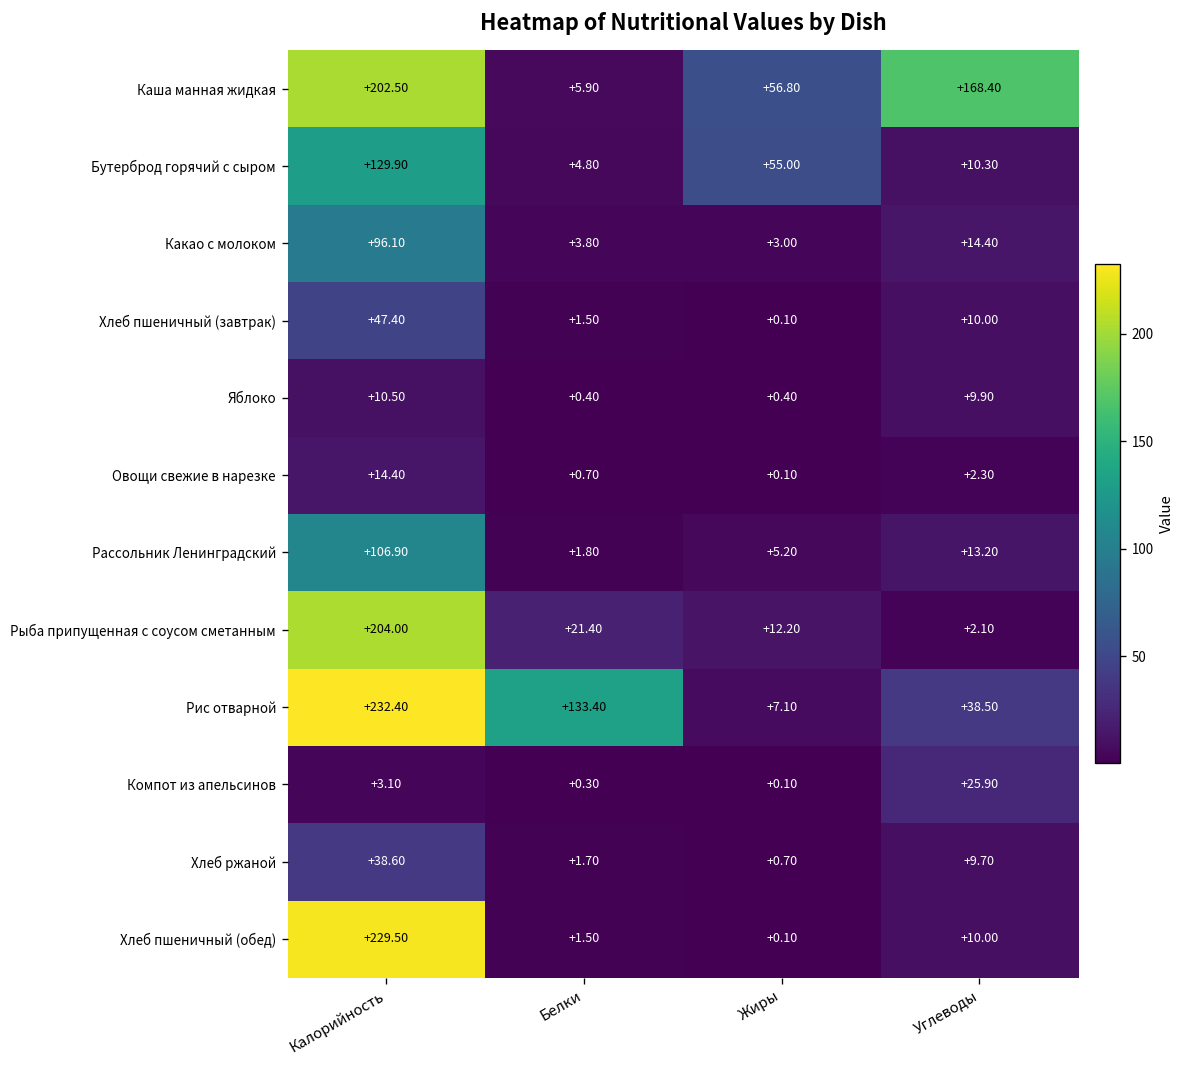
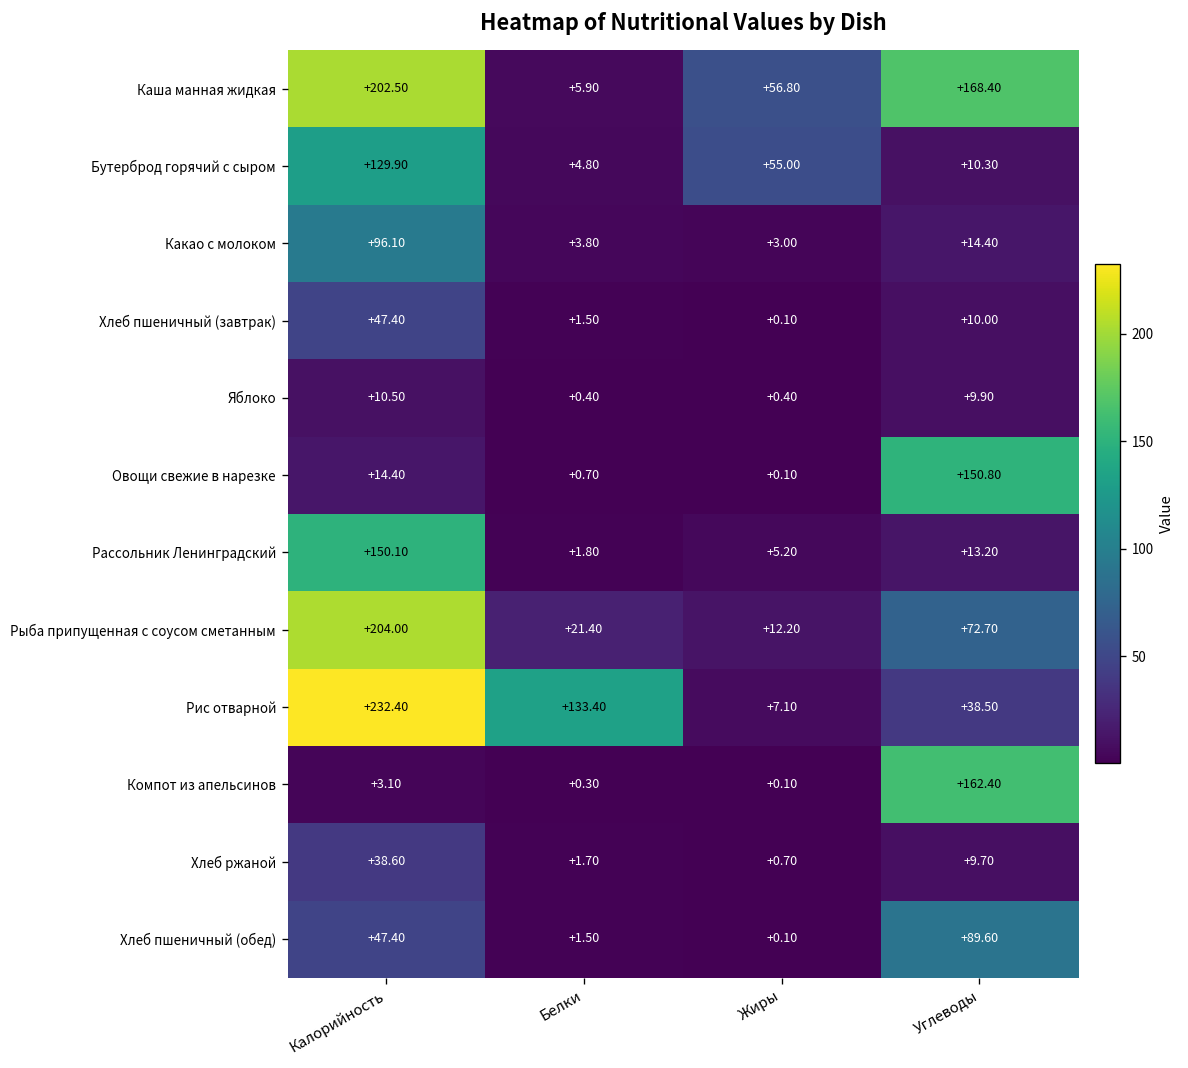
  {
    "Каша манная жидкая": {
      "Калорийность": "+202.50",
      "Белки": "+5.90",
      "Жиры": "+56.80",
      "Углеводы": "+168.40"
    },
    "Бутерброд горячий с сыром": {
      "Калорийность": "+129.90",
      "Белки": "+4.80",
      "Жиры": "+55.00",
      "Углеводы": "+10.30"
    },
    "Какао с молоком": {
      "Калорийность": "+96.10",
      "Белки": "+3.80",
      "Жиры": "+3.00",
      "Углеводы": "+14.40"
    },
    "Хлеб пшеничный (завтрак)": {
      "Калорийность": "+47.40",
      "Белки": "+1.50",
      "Жиры": "+0.10",
      "Углеводы": "+10.00"
    },
    "Яблоко": {
      "Калорийность": "+10.50",
      "Белки": "+0.40",
      "Жиры": "+0.40",
      "Углеводы": "+9.90"
    },
    "Овощи свежие в нарезке": {
      "Калорийность": "+14.40",
      "Белки": "+0.70",
      "Жиры": "+0.10",
-     "Углеводы": "+2.30"
+     "Углеводы": "+150.80"
    },
    "Рассольник Ленинградский": {
-     "Калорийность": "+106.90",
+     "Калорийность": "+150.10",
      "Белки": "+1.80",
      "Жиры": "+5.20",
      "Углеводы": "+13.20"
    },
    "Рыба припущенная с соусом сметанным": {
      "Калорийность": "+204.00",
      "Белки": "+21.40",
      "Жиры": "+12.20",
-     "Углеводы": "+2.10"
+     "Углеводы": "+72.70"
    },
    "Рис отварной": {
      "Калорийность": "+232.40",
      "Белки": "+133.40",
      "Жиры": "+7.10",
      "Углеводы": "+38.50"
    },
    "Компот из апельсинов": {
      "Калорийность": "+3.10",
      "Белки": "+0.30",
      "Жиры": "+0.10",
-     "Углеводы": "+25.90"
+     "Углеводы": "+162.40"
    },
    "Хлеб ржаной": {
      "Калорийность": "+38.60",
      "Белки": "+1.70",
      "Жиры": "+0.70",
      "Углеводы": "+9.70"
    },
    "Хлеб пшеничный (обед)": {
-     "Калорийность": "+229.50",
+     "Калорийность": "+47.40",
      "Белки": "+1.50",
      "Жиры": "+0.10",
-     "Углеводы": "+10.00"
+     "Углеводы": "+89.60"
    }
  }
